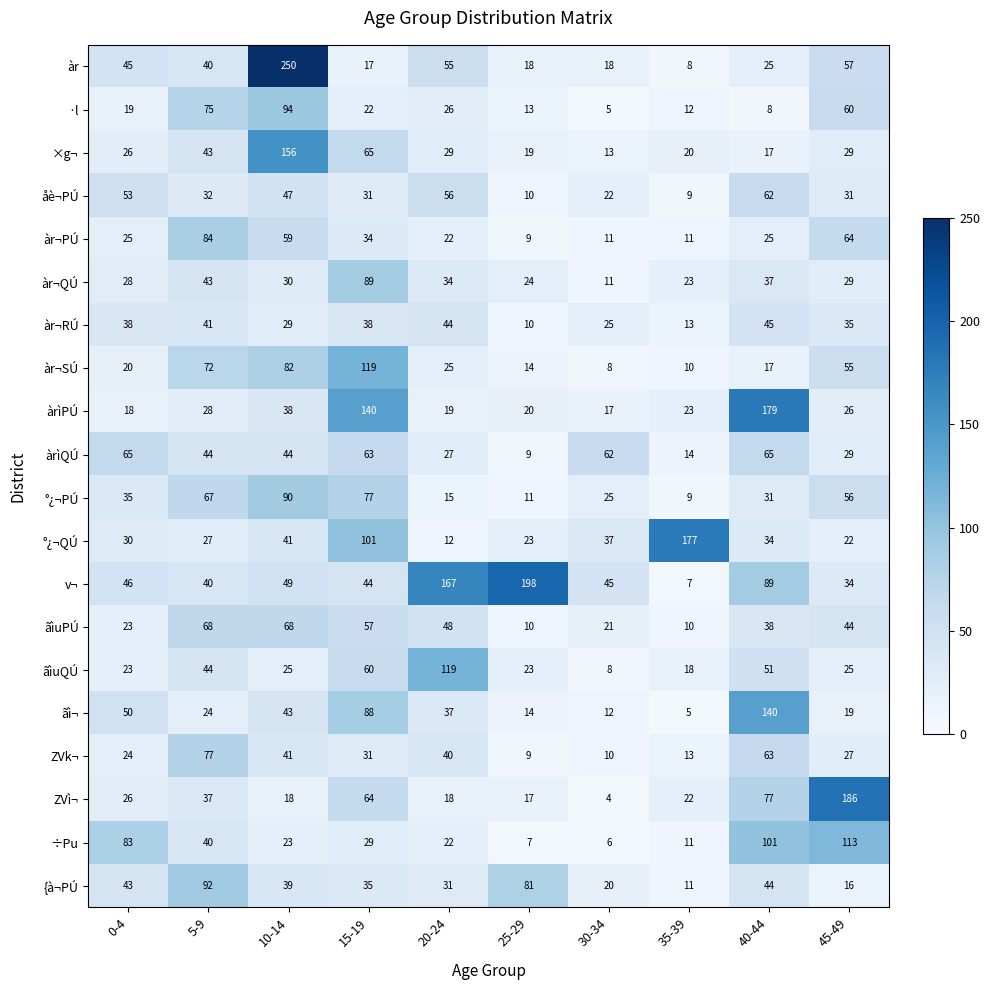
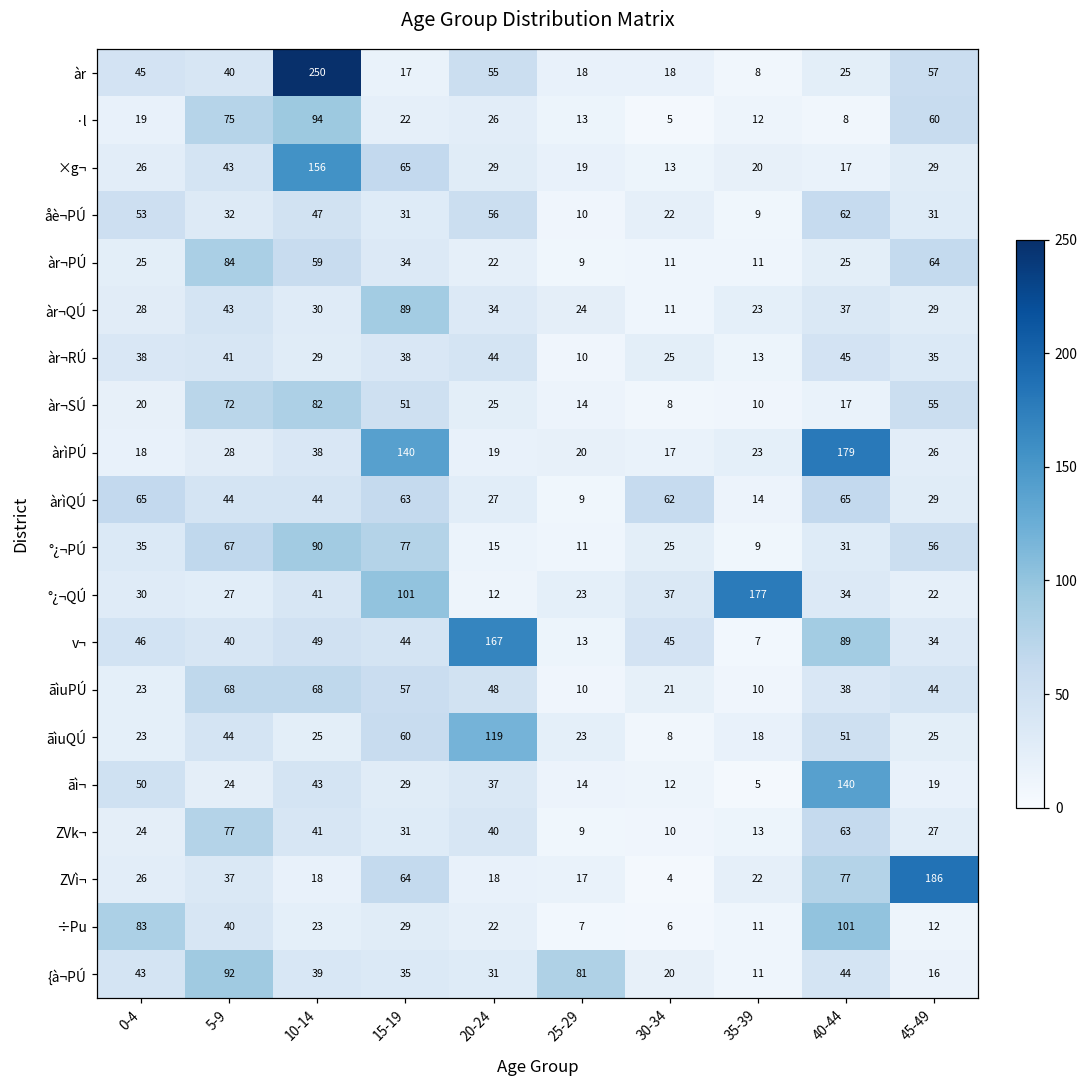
  {
    "àr": {
      "0-4": 45,
      "5-9": 40,
      "10-14": 250,
      "15-19": 17,
      "20-24": 55,
      "25-29": 18,
      "30-34": 18,
      "35-39": 8,
      "40-44": 25,
      "45-49": 57
    },
    "·l": {
      "0-4": 19,
      "5-9": 75,
      "10-14": 94,
      "15-19": 22,
      "20-24": 26,
      "25-29": 13,
      "30-34": 5,
      "35-39": 12,
      "40-44": 8,
      "45-49": 60
    },
    "×g¬": {
      "0-4": 26,
      "5-9": 43,
      "10-14": 156,
      "15-19": 65,
      "20-24": 29,
      "25-29": 19,
      "30-34": 13,
      "35-39": 20,
      "40-44": 17,
      "45-49": 29
    },
    "åè¬PÚ": {
      "0-4": 53,
      "5-9": 32,
      "10-14": 47,
      "15-19": 31,
      "20-24": 56,
      "25-29": 10,
      "30-34": 22,
      "35-39": 9,
      "40-44": 62,
      "45-49": 31
    },
    "àr¬PÚ": {
      "0-4": 25,
      "5-9": 84,
      "10-14": 59,
      "15-19": 34,
      "20-24": 22,
      "25-29": 9,
      "30-34": 11,
      "35-39": 11,
      "40-44": 25,
      "45-49": 64
    },
    "àr¬QÚ": {
      "0-4": 28,
      "5-9": 43,
      "10-14": 30,
      "15-19": 89,
      "20-24": 34,
      "25-29": 24,
      "30-34": 11,
      "35-39": 23,
      "40-44": 37,
      "45-49": 29
    },
    "àr¬RÚ": {
      "0-4": 38,
      "5-9": 41,
      "10-14": 29,
      "15-19": 38,
      "20-24": 44,
      "25-29": 10,
      "30-34": 25,
      "35-39": 13,
      "40-44": 45,
      "45-49": 35
    },
    "àr¬SÚ": {
      "0-4": 20,
      "5-9": 72,
      "10-14": 82,
-     "15-19": 119,
+     "15-19": 51,
      "20-24": 25,
      "25-29": 14,
      "30-34": 8,
      "35-39": 10,
      "40-44": 17,
      "45-49": 55
    },
    "àrìPÚ": {
      "0-4": 18,
      "5-9": 28,
      "10-14": 38,
      "15-19": 140,
      "20-24": 19,
      "25-29": 20,
      "30-34": 17,
      "35-39": 23,
      "40-44": 179,
      "45-49": 26
    },
    "àrìQÚ": {
      "0-4": 65,
      "5-9": 44,
      "10-14": 44,
      "15-19": 63,
      "20-24": 27,
      "25-29": 9,
      "30-34": 62,
      "35-39": 14,
      "40-44": 65,
      "45-49": 29
    },
    "°¿¬PÚ": {
      "0-4": 35,
      "5-9": 67,
      "10-14": 90,
      "15-19": 77,
      "20-24": 15,
      "25-29": 11,
      "30-34": 25,
      "35-39": 9,
      "40-44": 31,
      "45-49": 56
    },
    "°¿¬QÚ": {
      "0-4": 30,
      "5-9": 27,
      "10-14": 41,
      "15-19": 101,
      "20-24": 12,
      "25-29": 23,
      "30-34": 37,
      "35-39": 177,
      "40-44": 34,
      "45-49": 22
    },
    "v¬": {
      "0-4": 46,
      "5-9": 40,
      "10-14": 49,
      "15-19": 44,
      "20-24": 167,
-     "25-29": 198,
+     "25-29": 13,
      "30-34": 45,
      "35-39": 7,
      "40-44": 89,
      "45-49": 34
    },
    "ãìuPÚ": {
      "0-4": 23,
      "5-9": 68,
      "10-14": 68,
      "15-19": 57,
      "20-24": 48,
      "25-29": 10,
      "30-34": 21,
      "35-39": 10,
      "40-44": 38,
      "45-49": 44
    },
    "ãìuQÚ": {
      "0-4": 23,
      "5-9": 44,
      "10-14": 25,
      "15-19": 60,
      "20-24": 119,
      "25-29": 23,
      "30-34": 8,
      "35-39": 18,
      "40-44": 51,
      "45-49": 25
    },
    "ãì¬": {
      "0-4": 50,
      "5-9": 24,
      "10-14": 43,
-     "15-19": 88,
+     "15-19": 29,
      "20-24": 37,
      "25-29": 14,
      "30-34": 12,
      "35-39": 5,
      "40-44": 140,
      "45-49": 19
    },
    "ZVk¬": {
      "0-4": 24,
      "5-9": 77,
      "10-14": 41,
      "15-19": 31,
      "20-24": 40,
      "25-29": 9,
      "30-34": 10,
      "35-39": 13,
      "40-44": 63,
      "45-49": 27
    },
    "ZVì¬": {
      "0-4": 26,
      "5-9": 37,
      "10-14": 18,
      "15-19": 64,
      "20-24": 18,
      "25-29": 17,
      "30-34": 4,
      "35-39": 22,
      "40-44": 77,
      "45-49": 186
    },
    "÷Pu": {
      "0-4": 83,
      "5-9": 40,
      "10-14": 23,
      "15-19": 29,
      "20-24": 22,
      "25-29": 7,
      "30-34": 6,
      "35-39": 11,
      "40-44": 101,
-     "45-49": 113
+     "45-49": 12
    },
    "{à¬PÚ": {
      "0-4": 43,
      "5-9": 92,
      "10-14": 39,
      "15-19": 35,
      "20-24": 31,
      "25-29": 81,
      "30-34": 20,
      "35-39": 11,
      "40-44": 44,
      "45-49": 16
    }
  }
